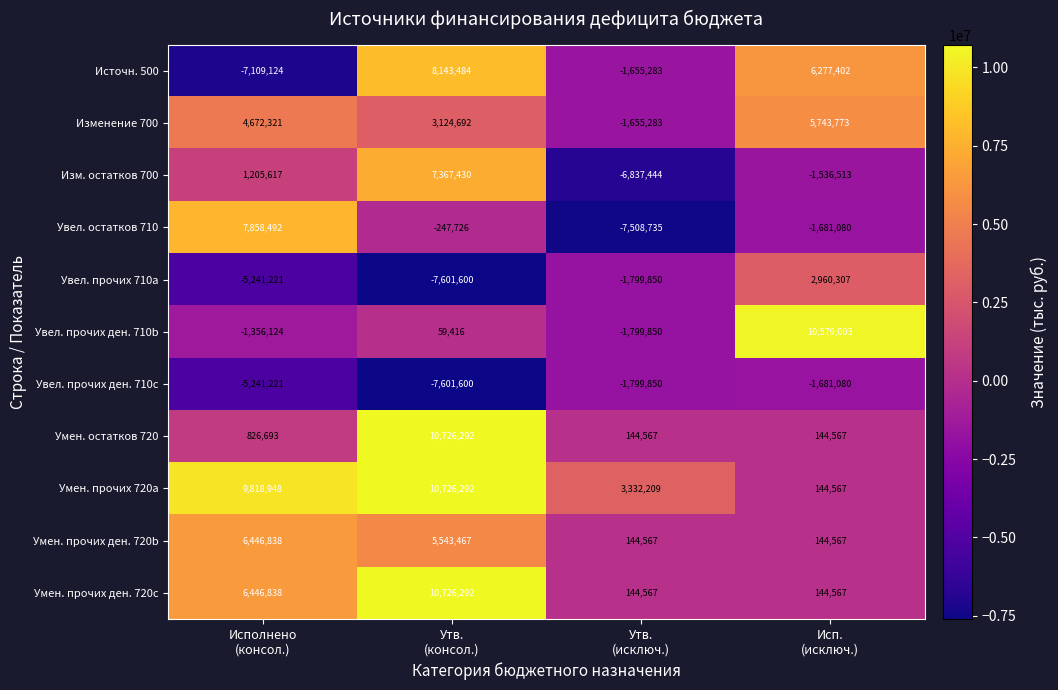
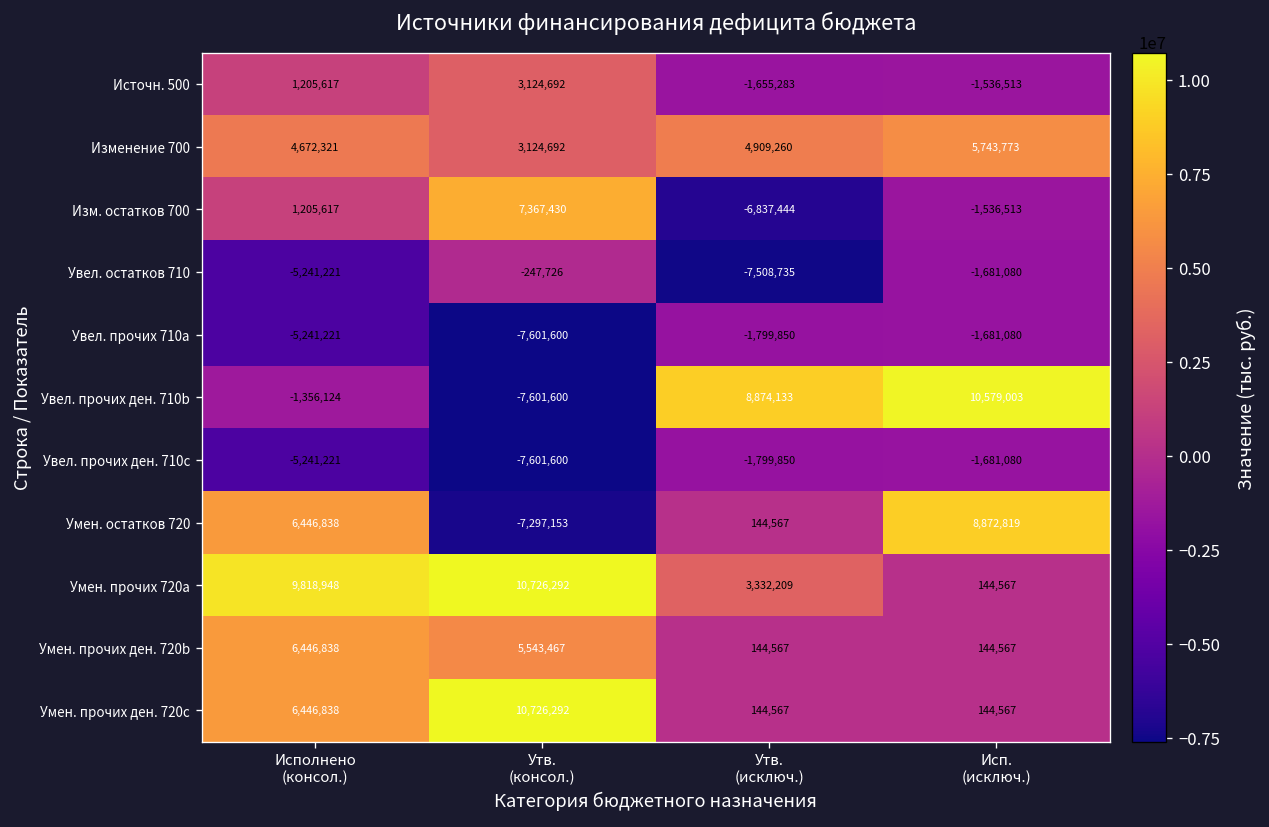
  {
    "Источн. 500": {
-     "Исполнено (консол.)": "-7,109,124",
-     "Утв. (консол.)": "8,143,484",
+     "Исполнено (консол.)": "1,205,617",
+     "Утв. (консол.)": "3,124,692",
      "Утв. (исключ.)": "-1,655,283",
-     "Исп. (исключ.)": "6,277,402"
+     "Исп. (исключ.)": "-1,536,513"
    },
    "Изменение 700": {
      "Исполнено (консол.)": "4,672,321",
      "Утв. (консол.)": "3,124,692",
-     "Утв. (исключ.)": "-1,655,283",
+     "Утв. (исключ.)": "4,909,260",
      "Исп. (исключ.)": "5,743,773"
    },
    "Изм. остатков 700": {
      "Исполнено (консол.)": "1,205,617",
      "Утв. (консол.)": "7,367,430",
      "Утв. (исключ.)": "-6,837,444",
      "Исп. (исключ.)": "-1,536,513"
    },
    "Увел. остатков 710": {
-     "Исполнено (консол.)": "7,858,492",
+     "Исполнено (консол.)": "-5,241,221",
      "Утв. (консол.)": "-247,726",
      "Утв. (исключ.)": "-7,508,735",
      "Исп. (исключ.)": "-1,681,080"
    },
    "Увел. прочих 710a": {
      "Исполнено (консол.)": "-5,241,221",
      "Утв. (консол.)": "-7,601,600",
      "Утв. (исключ.)": "-1,799,850",
-     "Исп. (исключ.)": "2,960,307"
+     "Исп. (исключ.)": "-1,681,080"
    },
    "Увел. прочих ден. 710b": {
      "Исполнено (консол.)": "-1,356,124",
-     "Утв. (консол.)": "59,416",
-     "Утв. (исключ.)": "-1,799,850",
+     "Утв. (консол.)": "-7,601,600",
+     "Утв. (исключ.)": "8,874,133",
      "Исп. (исключ.)": "10,579,003"
    },
    "Увел. прочих ден. 710c": {
      "Исполнено (консол.)": "-5,241,221",
      "Утв. (консол.)": "-7,601,600",
      "Утв. (исключ.)": "-1,799,850",
      "Исп. (исключ.)": "-1,681,080"
    },
    "Умен. остатков 720": {
-     "Исполнено (консол.)": "826,693",
-     "Утв. (консол.)": "10,726,292",
+     "Исполнено (консол.)": "6,446,838",
+     "Утв. (консол.)": "-7,297,153",
      "Утв. (исключ.)": "144,567",
-     "Исп. (исключ.)": "144,567"
+     "Исп. (исключ.)": "8,872,819"
    },
    "Умен. прочих 720a": {
      "Исполнено (консол.)": "9,818,948",
      "Утв. (консол.)": "10,726,292",
      "Утв. (исключ.)": "3,332,209",
      "Исп. (исключ.)": "144,567"
    },
    "Умен. прочих ден. 720b": {
      "Исполнено (консол.)": "6,446,838",
      "Утв. (консол.)": "5,543,467",
      "Утв. (исключ.)": "144,567",
      "Исп. (исключ.)": "144,567"
    },
    "Умен. прочих ден. 720c": {
      "Исполнено (консол.)": "6,446,838",
      "Утв. (консол.)": "10,726,292",
      "Утв. (исключ.)": "144,567",
      "Исп. (исключ.)": "144,567"
    }
  }
